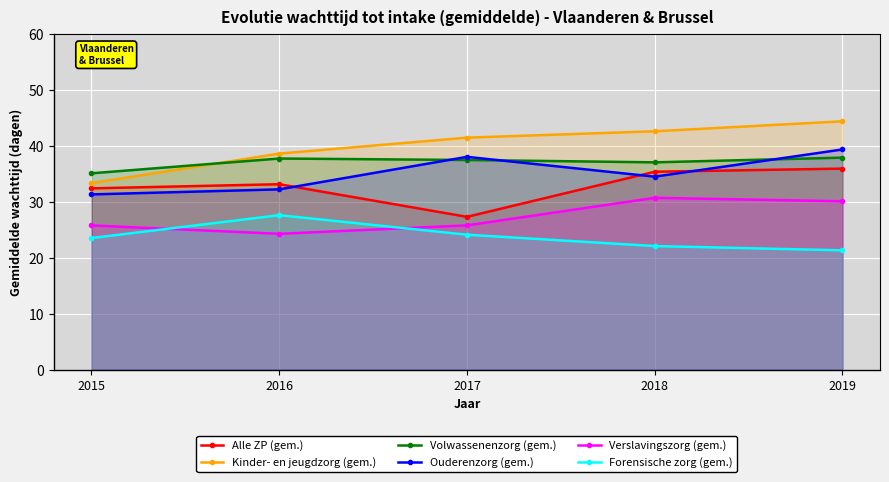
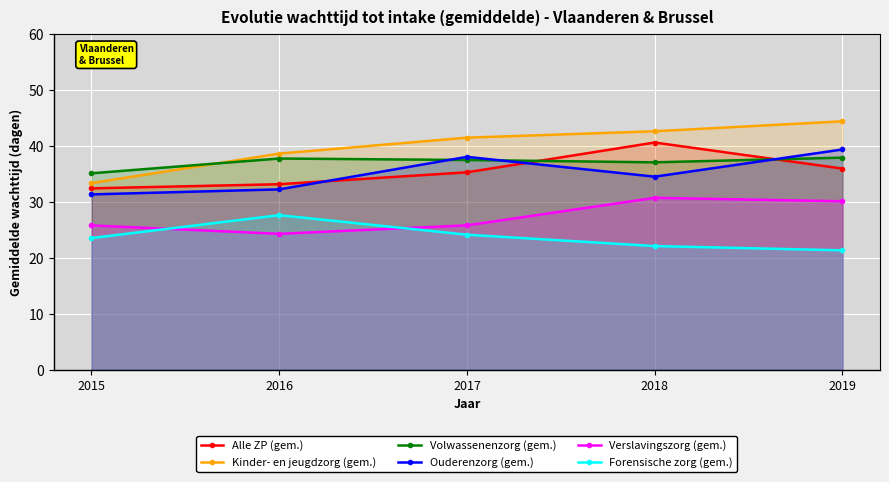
  {
    "Alle ZP (gem.)": {
      "2015": 32,
      "2016": 33,
-     "2017": 27,
-     "2018": 35,
+     "2017": 35,
+     "2018": 41,
      "2019": 36
    },
    "Kinder- en jeugdzorg (gem.)": {
      "2015": 33,
      "2016": 39,
      "2017": 41,
      "2018": 43,
      "2019": 44
    },
    "Volwassenenzorg (gem.)": {
      "2015": 35,
      "2016": 38,
      "2017": 37,
      "2018": 37,
      "2019": 38
    },
    "Ouderenzorg (gem.)": {
      "2015": 31,
      "2016": 32,
      "2017": 38,
      "2018": 34,
      "2019": 39
    },
    "Verslavingszorg (gem.)": {
      "2015": 26,
      "2016": 24,
      "2017": 26,
      "2018": 31,
      "2019": 30
    },
    "Forensische zorg (gem.)": {
      "2015": 24,
      "2016": 28,
      "2017": 24,
      "2018": 22,
      "2019": 21
    }
  }
